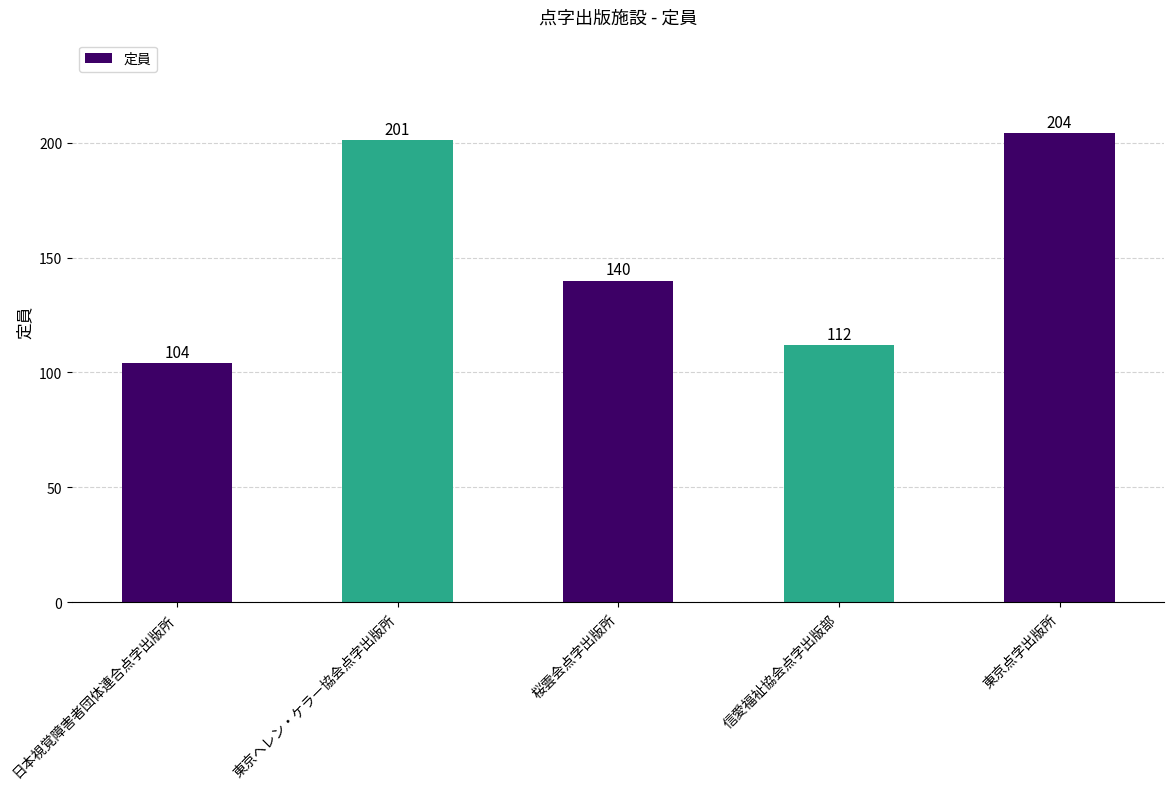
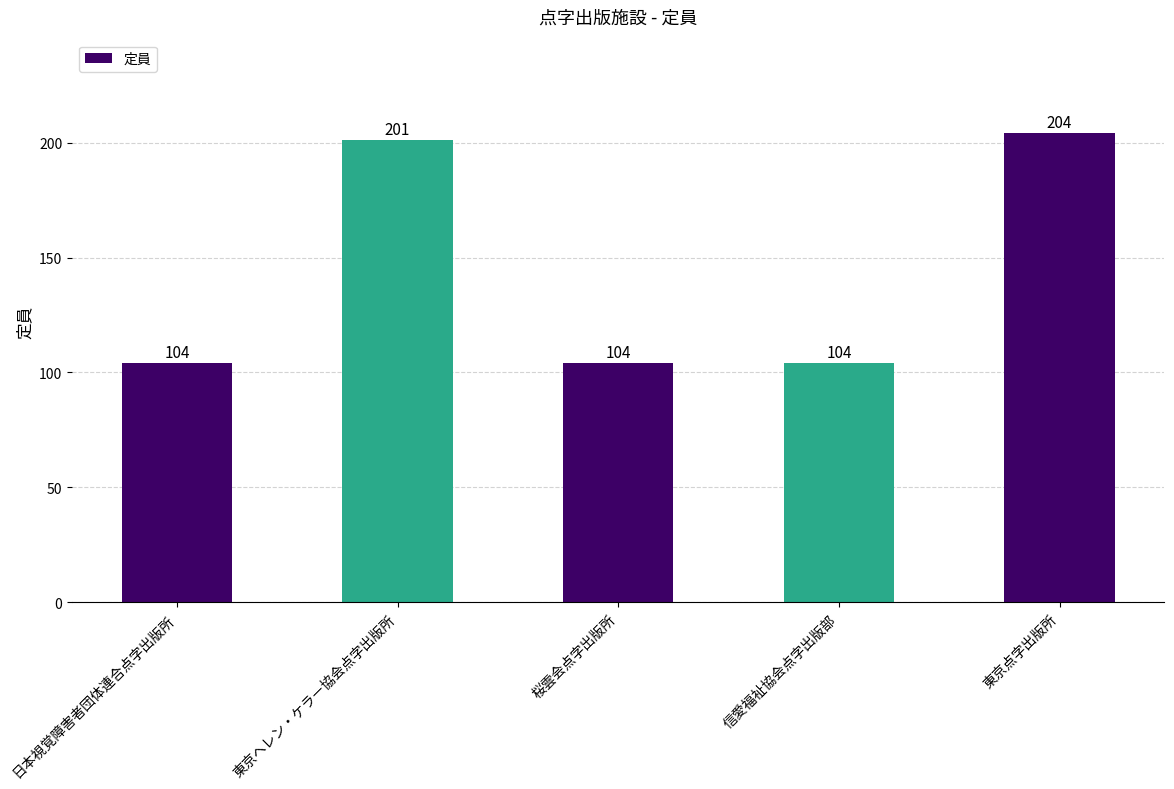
  {
    "日本視覚障害者団体連合点字出版所": 104,
    "東京ヘレン・ケラー協会点字出版所": 201,
-   "桜雲会点字出版所": 140,
-   "信愛福祉協会点字出版部": 112,
+   "桜雲会点字出版所": 104,
+   "信愛福祉協会点字出版部": 104,
    "東京点字出版所": 204
  }
